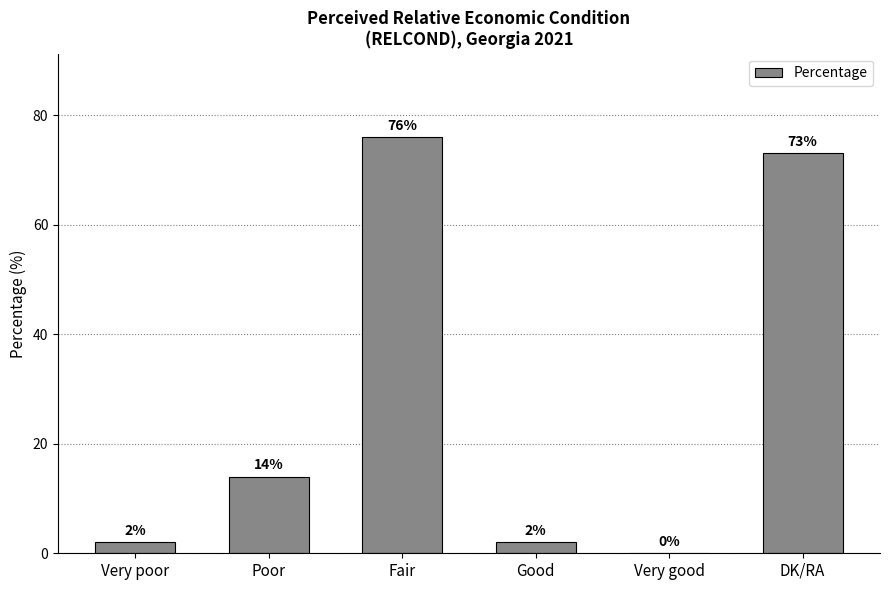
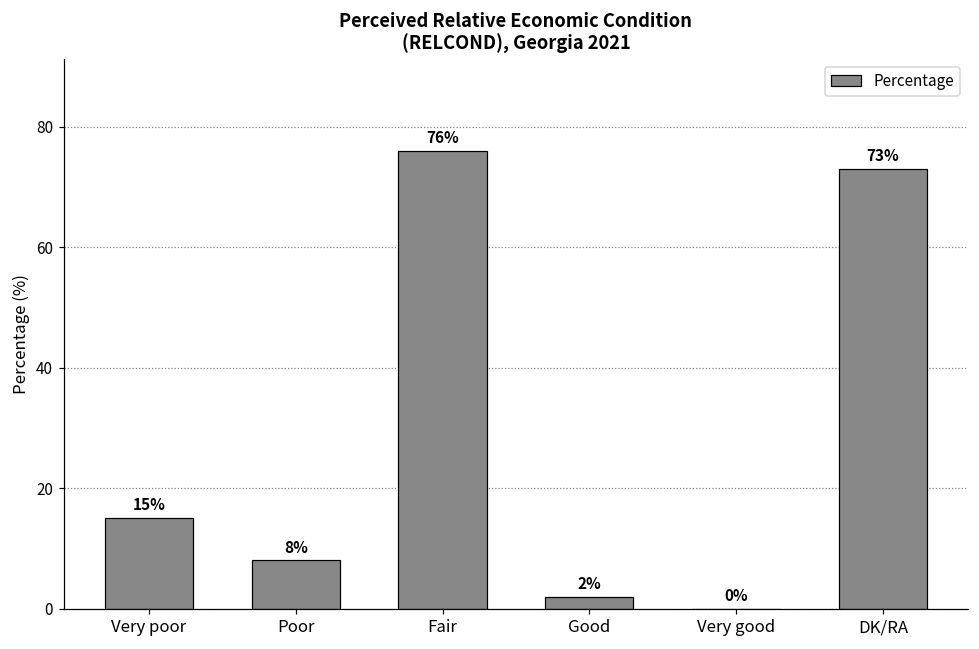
  {
-   "Very poor": "2%",
-   "Poor": "14%",
+   "Very poor": "15%",
+   "Poor": "8%",
    "Fair": "76%",
    "Good": "2%",
    "Very good": "0%",
    "DK/RA": "73%"
  }
